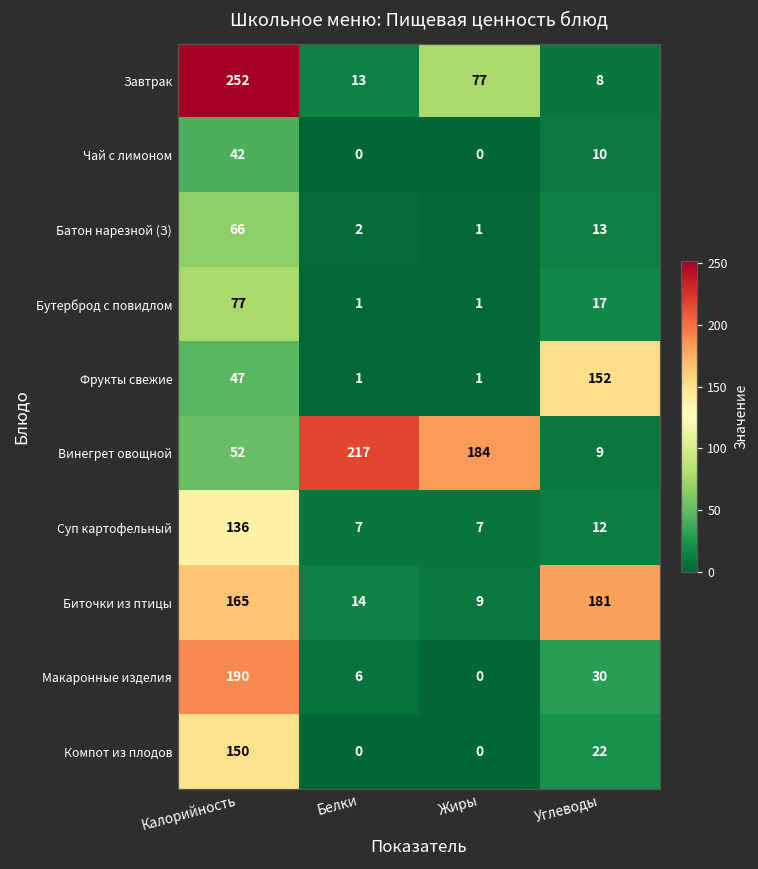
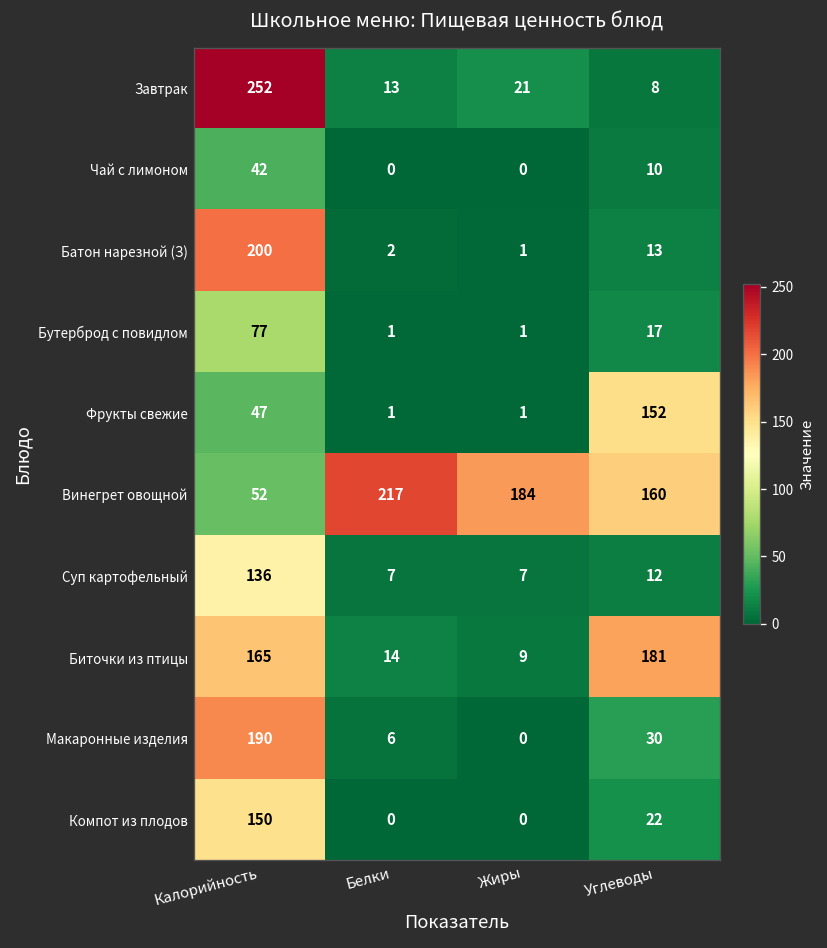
  {
    "Завтрак": {
      "Калорийность": 252,
      "Белки": 13,
-     "Жиры": 77,
+     "Жиры": 21,
      "Углеводы": 8
    },
    "Чай с лимоном": {
      "Калорийность": 42,
      "Белки": 0,
      "Жиры": 0,
      "Углеводы": 10
    },
    "Батон нарезной (З)": {
-     "Калорийность": 66,
+     "Калорийность": 200,
      "Белки": 2,
      "Жиры": 1,
      "Углеводы": 13
    },
    "Бутерброд с повидлом": {
      "Калорийность": 77,
      "Белки": 1,
      "Жиры": 1,
      "Углеводы": 17
    },
    "Фрукты свежие": {
      "Калорийность": 47,
      "Белки": 1,
      "Жиры": 1,
      "Углеводы": 152
    },
    "Винегрет овощной": {
      "Калорийность": 52,
      "Белки": 217,
      "Жиры": 184,
-     "Углеводы": 9
+     "Углеводы": 160
    },
    "Суп картофельный": {
      "Калорийность": 136,
      "Белки": 7,
      "Жиры": 7,
      "Углеводы": 12
    },
    "Биточки из птицы": {
      "Калорийность": 165,
      "Белки": 14,
      "Жиры": 9,
      "Углеводы": 181
    },
    "Макаронные изделия": {
      "Калорийность": 190,
      "Белки": 6,
      "Жиры": 0,
      "Углеводы": 30
    },
    "Компот из плодов": {
      "Калорийность": 150,
      "Белки": 0,
      "Жиры": 0,
      "Углеводы": 22
    }
  }
